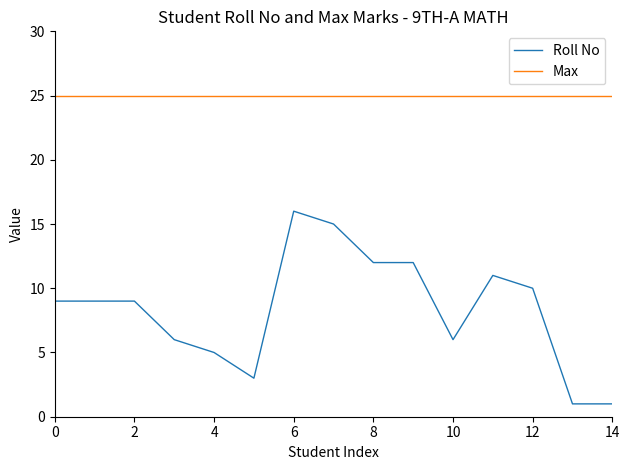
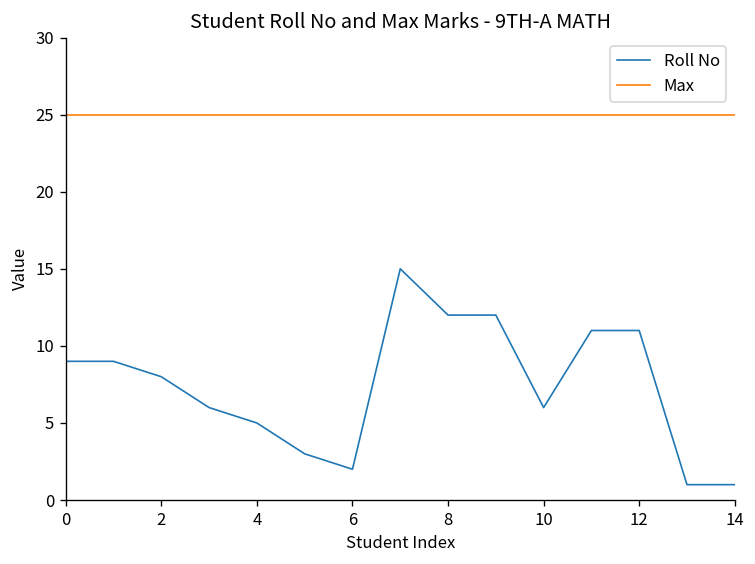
  {
    "Roll No": {
      "0": 9,
-     "2": 9,
+     "2": 8,
      "4": 5,
-     "6": 16,
+     "6": 2,
      "8": 12,
      "10": 6,
-     "12": 10,
+     "12": 11,
      "14": 1
    },
    "Max": {
      "0": 25,
      "2": 25,
      "4": 25,
      "6": 25,
      "8": 25,
      "10": 25,
      "12": 25,
      "14": 25
    }
  }
